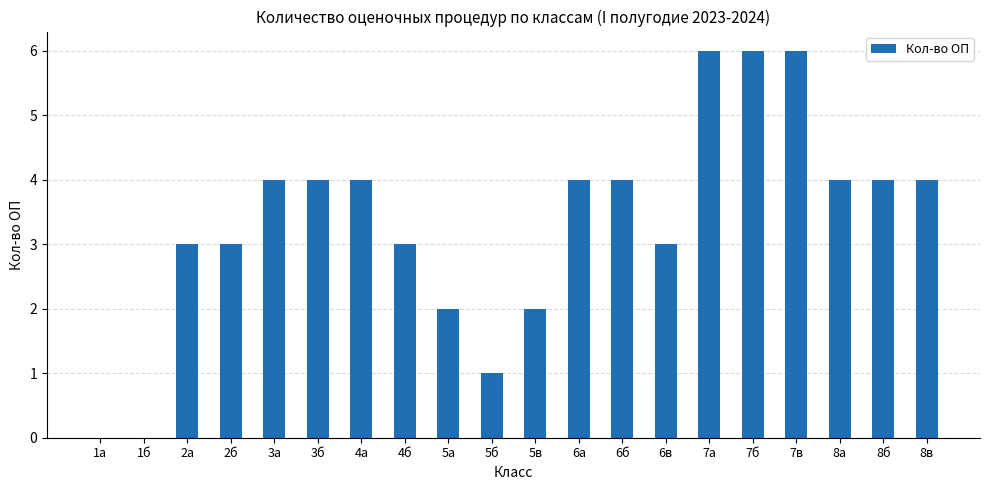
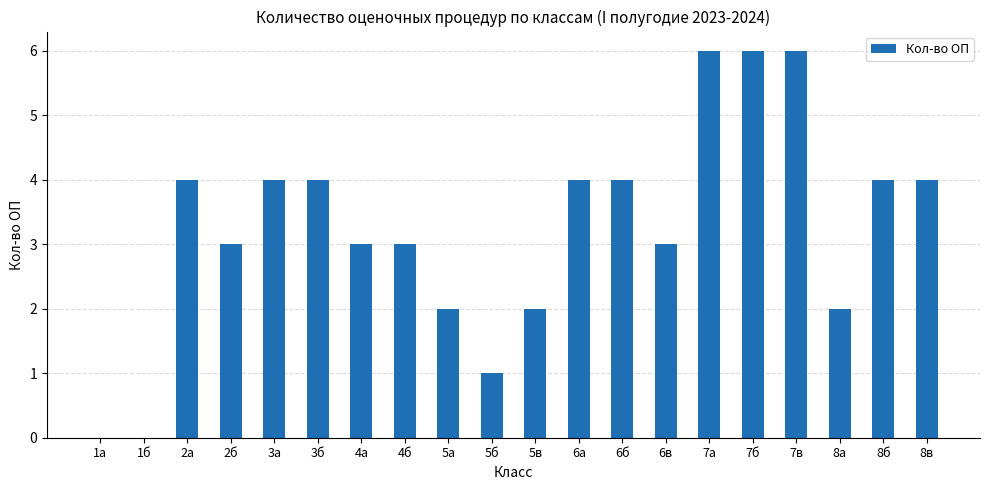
  {
    "1а": 0,
    "1б": 0,
-   "2а": 3,
+   "2а": 4,
    "2б": 3,
    "3а": 4,
    "3б": 4,
-   "4а": 4,
+   "4а": 3,
    "4б": 3,
    "5а": 2,
    "5б": 1,
    "5в": 2,
    "6а": 4,
    "6б": 4,
    "6в": 3,
    "7а": 6,
    "7б": 6,
    "7в": 6,
-   "8а": 4,
+   "8а": 2,
    "8б": 4,
    "8в": 4
  }
